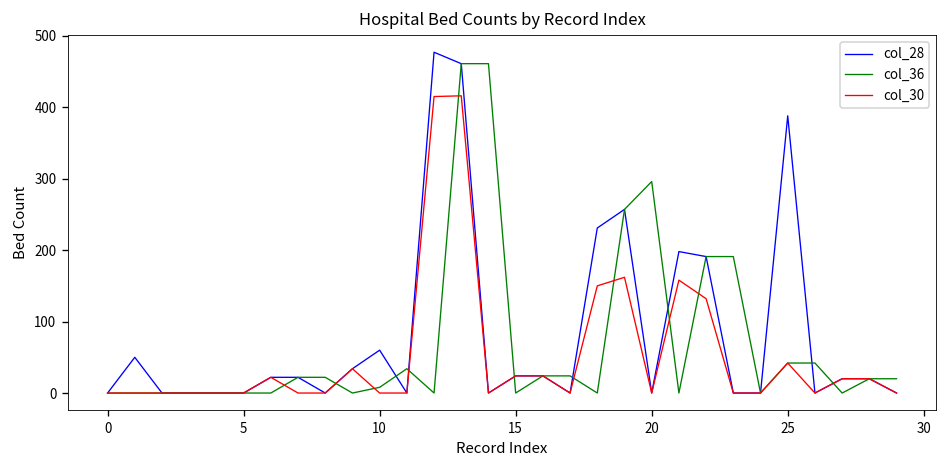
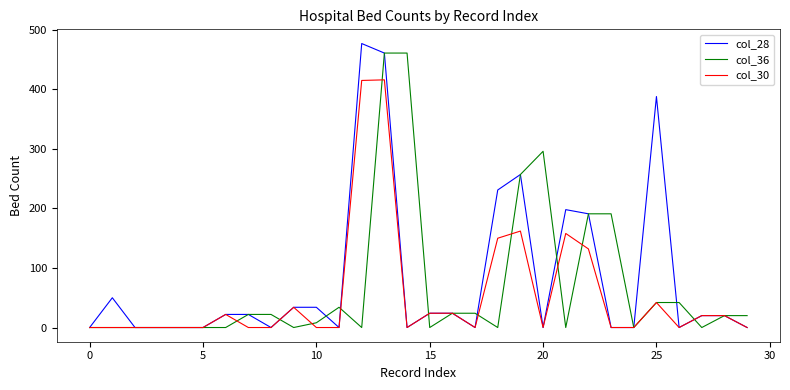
  {
    "col_28": {
-     "10": 60,
+     "10": 30,
      "25": 390
    },
    "col_36": {
      "10": 10,
      "15": 0,
      "20": 300
    },
    "col_30": {
      "10": 0
    }
  }
